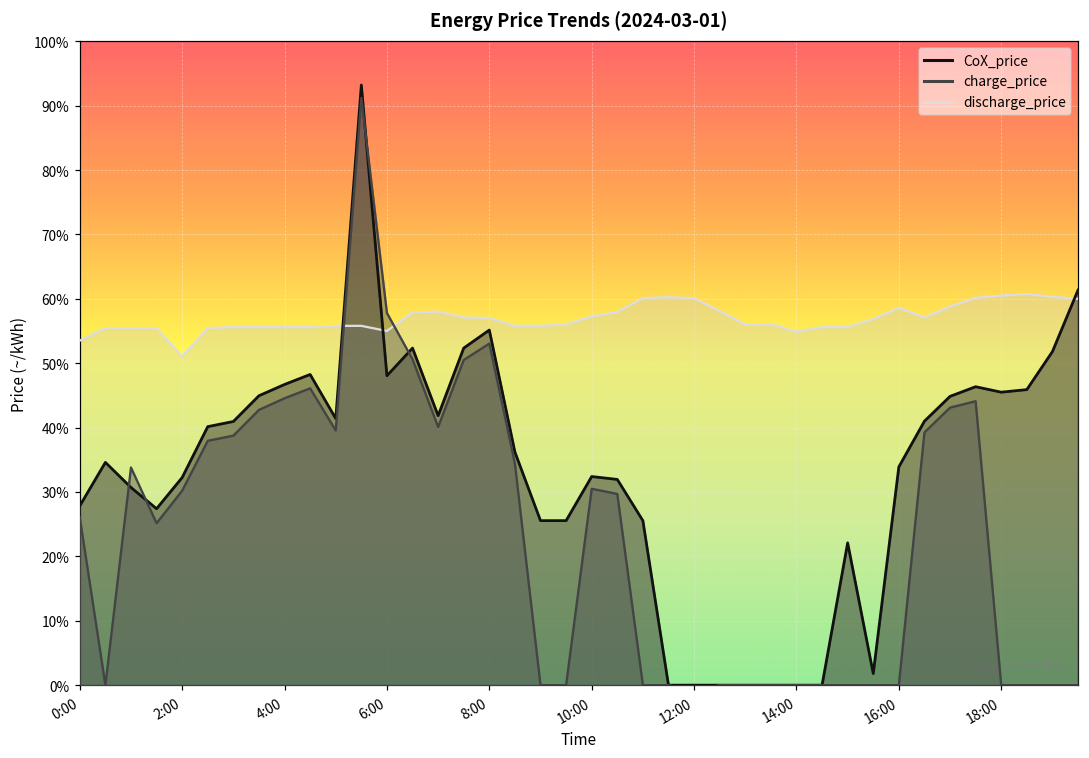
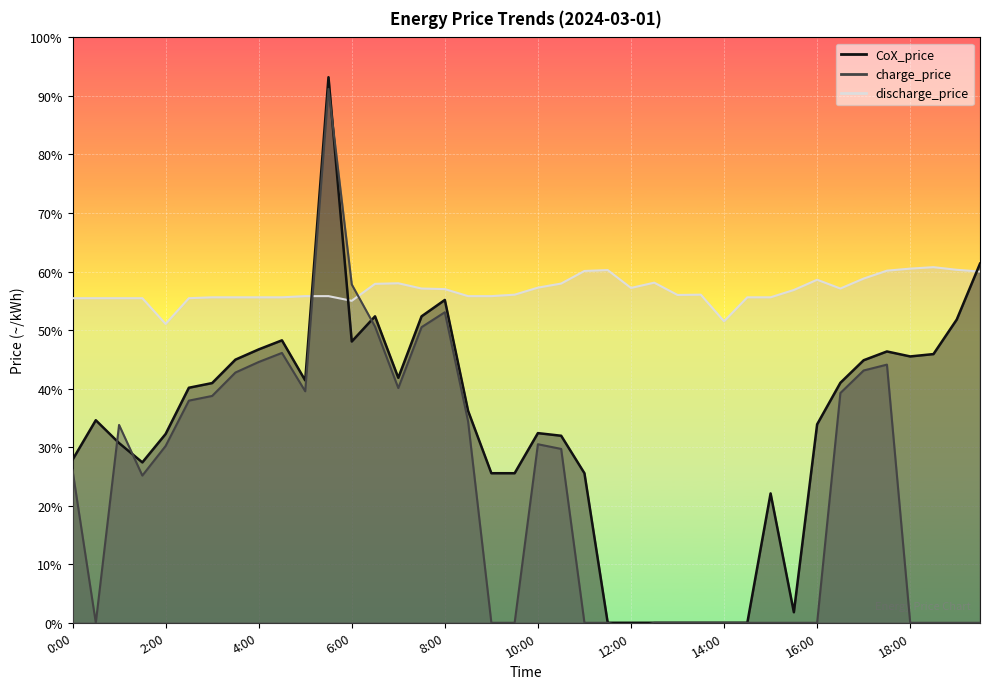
  {
    "discharge_price": {
-     "0:00": "54%",
+     "0:00": "55%",
      "2:00": "51%",
      "4:00": "56%",
      "6:00": "55%",
      "8:00": "57%",
      "10:00": "57%",
-     "12:00": "60%",
-     "14:00": "55%",
+     "12:00": "57%",
+     "14:00": "52%",
      "16:00": "59%",
      "18:00": "61%"
    }
  }
